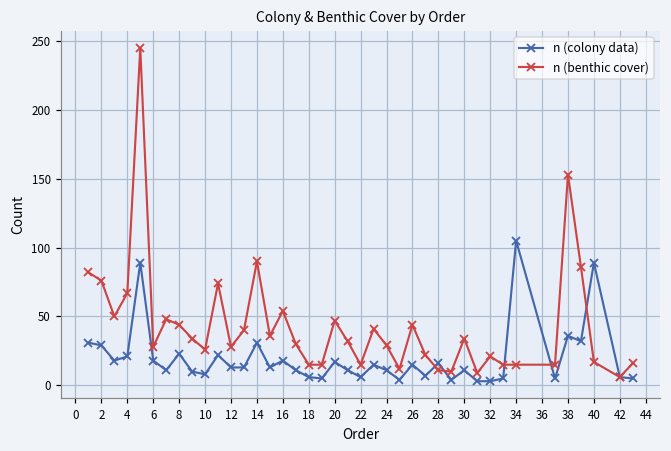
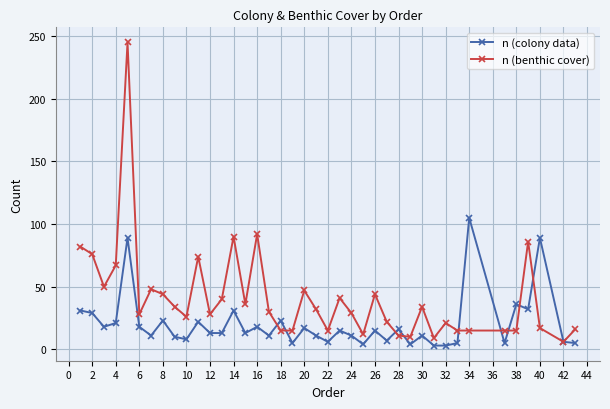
  {
    "n (colony data)": {
      "2": 29,
      "4": 21,
      "6": 18,
      "8": 23,
      "10": 8,
      "12": 13,
      "14": 31,
      "16": 18,
-     "18": 6,
+     "18": 23,
      "20": 17,
      "22": 6,
      "24": 11,
      "26": 15,
      "28": 16,
      "30": 11,
      "32": 3,
      "34": 105,
      "38": 36,
      "40": 89
    },
    "n (benthic cover)": {
      "2": 76,
      "4": 67,
      "6": 28,
      "8": 44,
      "10": 26,
      "12": 28,
      "14": 90,
-     "16": 54,
+     "16": 92,
      "18": 15,
      "20": 47,
      "22": 15,
      "24": 29,
      "26": 44,
      "28": 11,
      "30": 34,
      "32": 21,
      "34": 15,
-     "38": 153,
+     "38": 15,
      "40": 17
    }
  }
